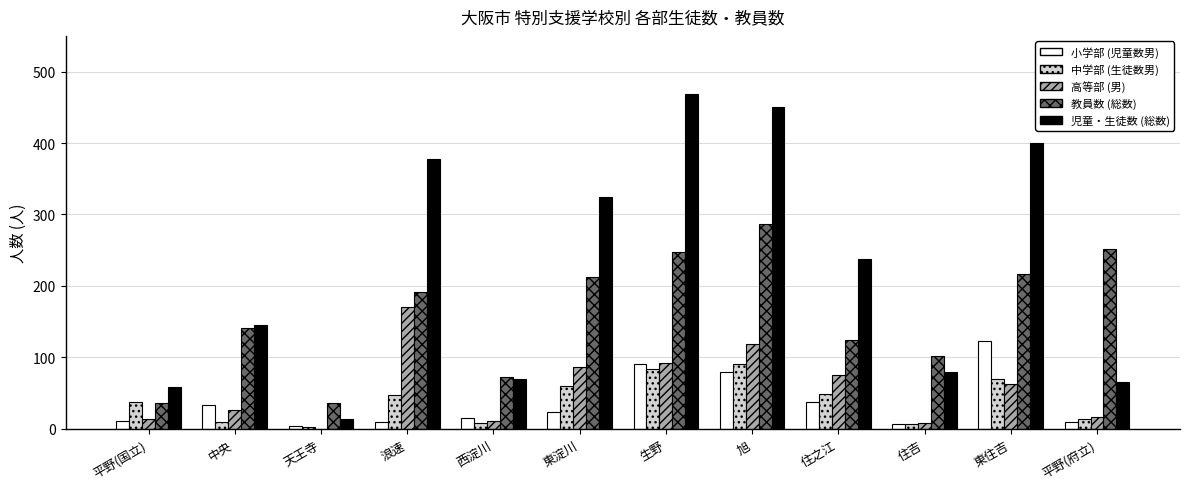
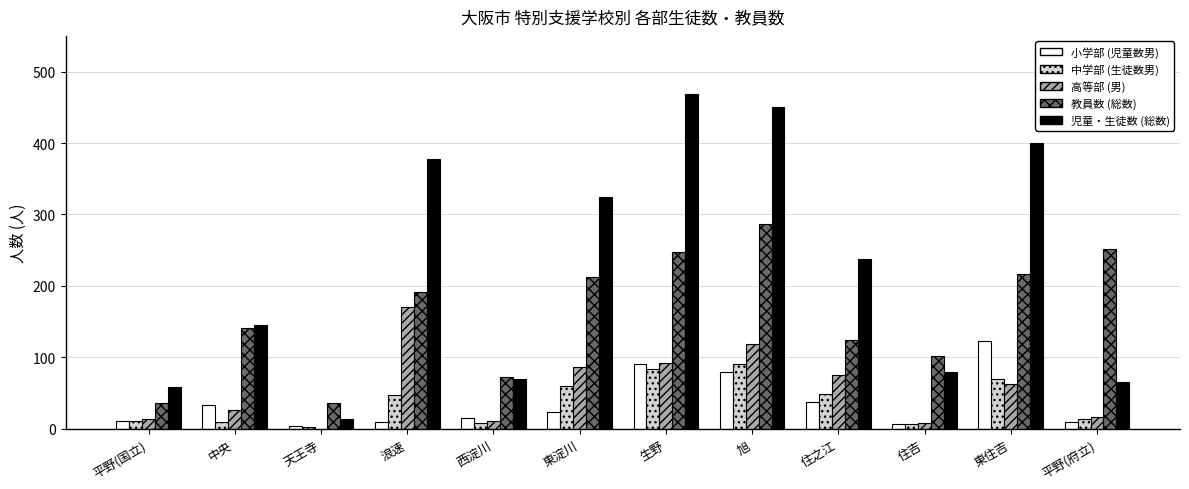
  {
    "小学部 (児童数男)": {
      "平野(国立)": 10,
      "中央": 30,
      "天王寺": 0,
      "浪速": 10,
      "西淀川": 20,
      "東淀川": 20,
      "生野": 90,
      "旭": 80,
      "住之江": 40,
      "住吉": 10,
      "東住吉": 120,
      "平野(府立)": 10
    },
    "中学部 (生徒数男)": {
-     "平野(国立)": 40,
+     "平野(国立)": 10,
      "中央": 10,
      "浪速": 50,
      "西淀川": 10,
      "東淀川": 60,
      "生野": 80,
      "旭": 90,
      "住之江": 50,
      "住吉": 10,
      "東住吉": 70,
      "平野(府立)": 10
    },
    "高等部 (男)": {
      "平野(国立)": 10,
      "中央": 30,
      "天王寺": 0,
      "浪速": 170,
      "西淀川": 10,
      "東淀川": 90,
      "生野": 90,
      "旭": 120,
      "住之江": 80,
      "住吉": 10,
      "東住吉": 60,
      "平野(府立)": 20
    },
    "教員数 (総数)": {
      "平野(国立)": 40,
      "中央": 140,
      "天王寺": 40,
      "浪速": 190,
      "西淀川": 70,
      "東淀川": 210,
      "生野": 250,
      "旭": 290,
      "住之江": 120,
      "住吉": 100,
      "東住吉": 220,
      "平野(府立)": 250
    },
    "児童・生徒数 (総数)": {
      "平野(国立)": 60,
      "中央": 150,
      "天王寺": 10,
      "浪速": 380,
      "西淀川": 70,
      "東淀川": 330,
      "生野": 470,
      "旭": 450,
      "住之江": 240,
      "住吉": 80,
      "東住吉": 400,
      "平野(府立)": 70
    }
  }
